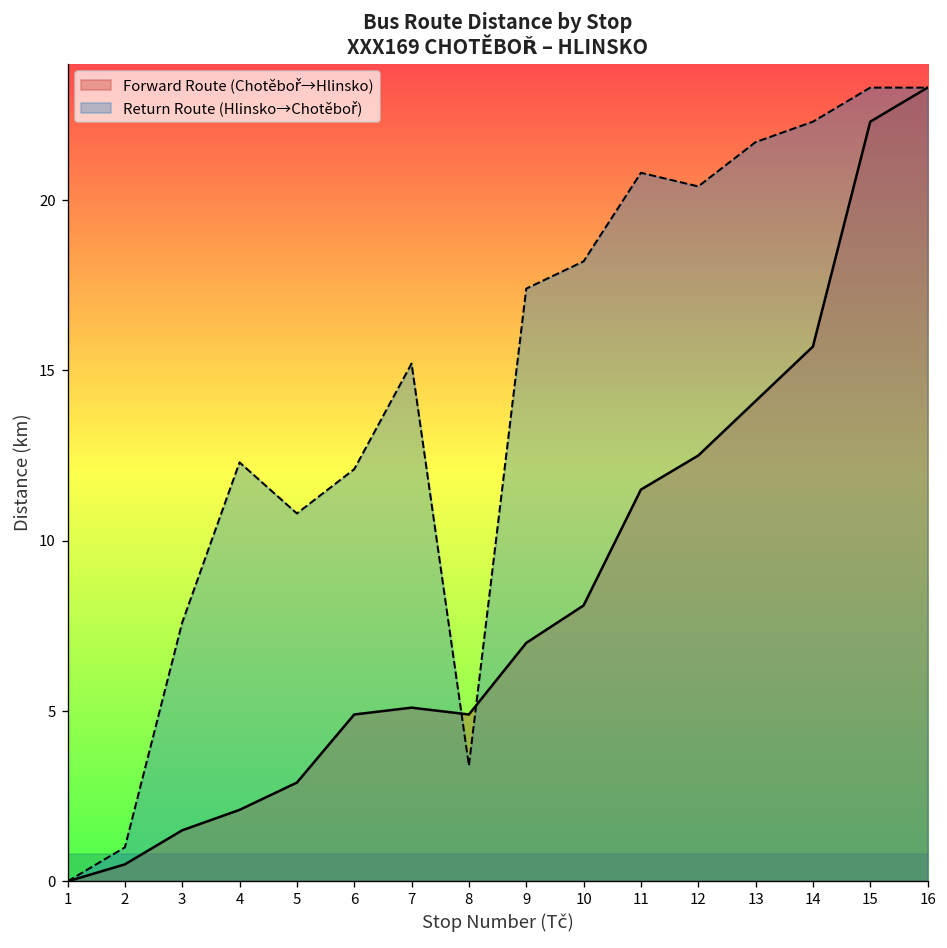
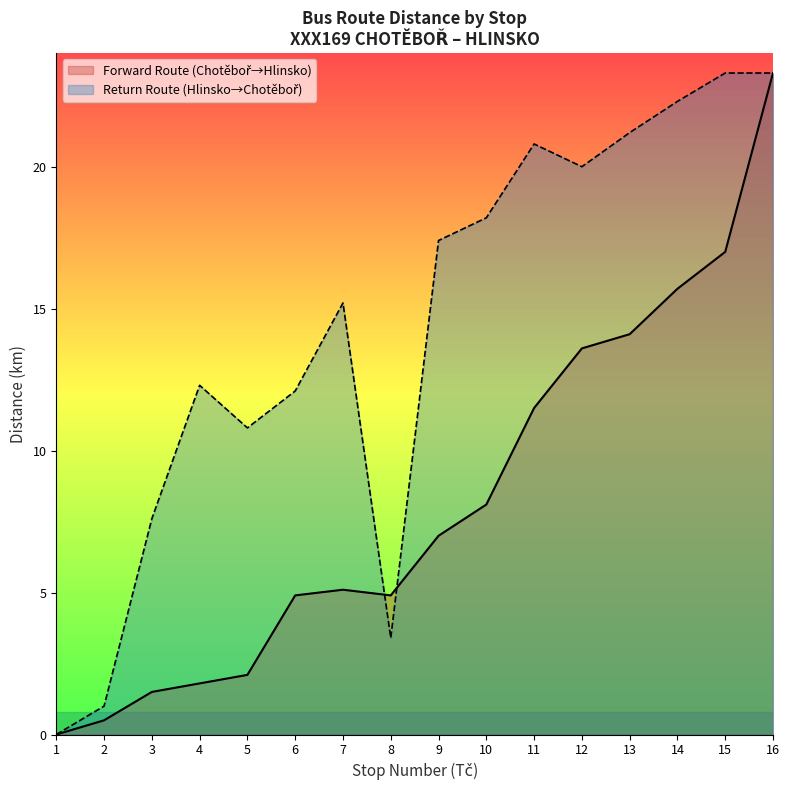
  {
    "Forward Route (Chotěboř→Hlinsko)": {
      "3": 1.5,
-     "4": 2.1,
-     "5": 2.9,
+     "4": 1.8,
+     "5": 2.1,
      "6": 4.9,
      "7": 5.1,
      "8": 4.9,
      "9": 7.0,
      "10": 8.1,
      "11": 11.5,
-     "12": 12.5,
+     "12": 13.6,
      "13": 14.1,
      "14": 15.7,
-     "15": 22.3
+     "15": 17.0
    },
    "Return Route (Hlinsko→Chotěboř)": {
      "2": 1.0,
      "3": 7.6,
      "4": 12.3,
      "5": 10.8,
      "6": 12.1,
      "7": 15.2,
      "8": 3.4,
      "9": 17.4,
      "10": 18.2,
      "11": 20.8,
-     "12": 20.4,
-     "13": 21.7,
+     "12": 20.0,
+     "13": 21.2,
      "14": 22.3,
      "15": 23.3
    }
  }
